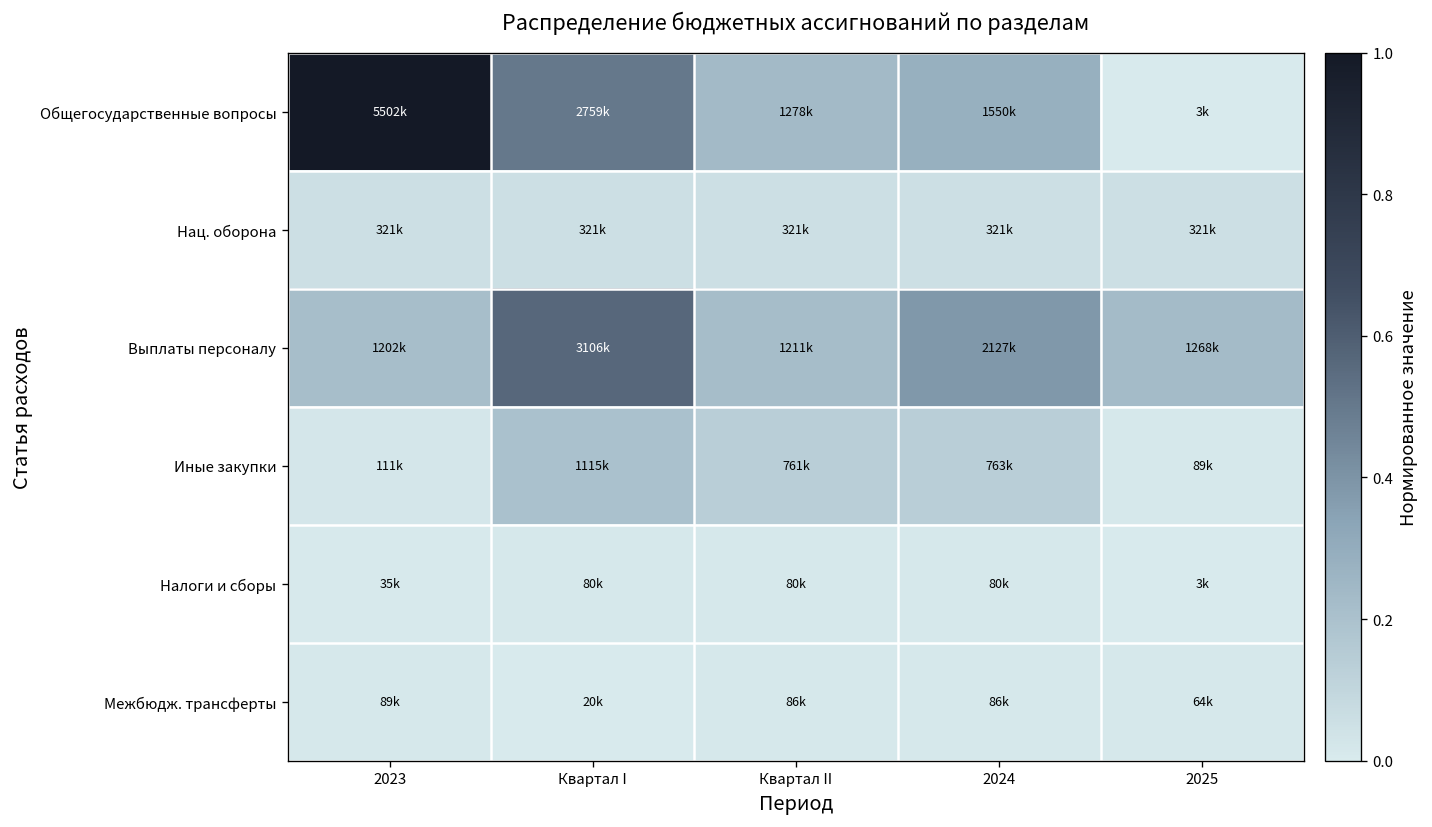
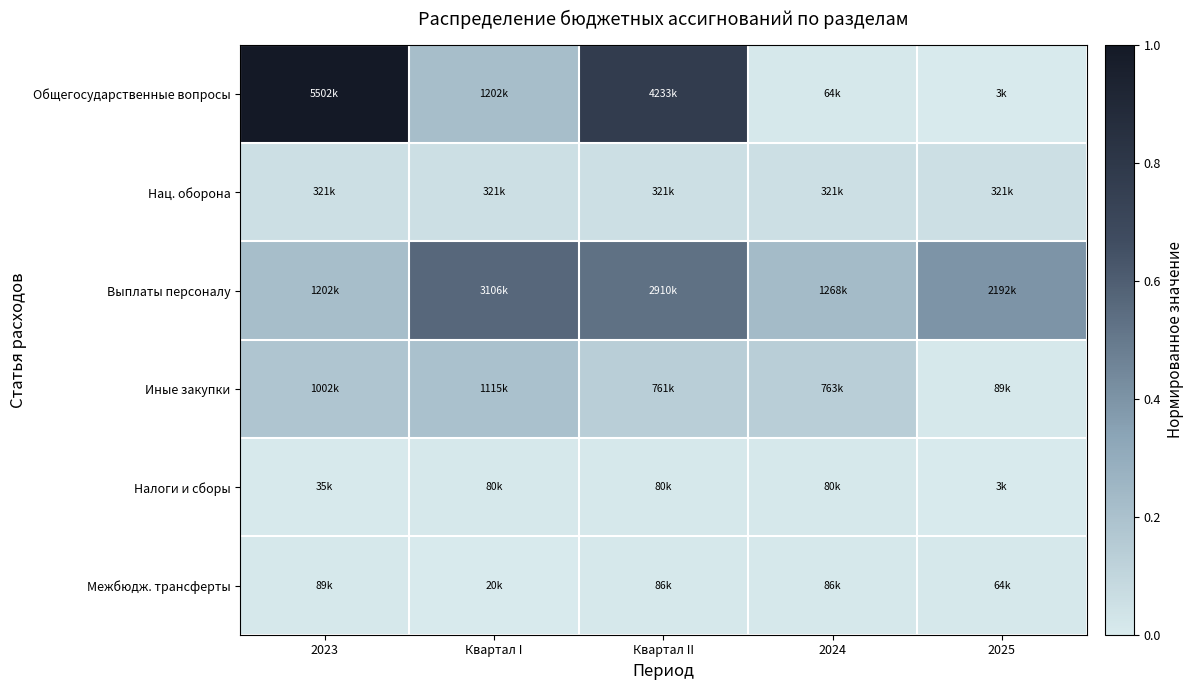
  {
    "Общегосударственные вопросы": {
      "2023": "5502k",
-     "Квартал I": "2759k",
-     "Квартал II": "1278k",
-     "2024": "1550k",
+     "Квартал I": "1202k",
+     "Квартал II": "4233k",
+     "2024": "64k",
      "2025": "3k"
    },
    "Нац. оборона": {
      "2023": "321k",
      "Квартал I": "321k",
      "Квартал II": "321k",
      "2024": "321k",
      "2025": "321k"
    },
    "Выплаты персоналу": {
      "2023": "1202k",
      "Квартал I": "3106k",
-     "Квартал II": "1211k",
-     "2024": "2127k",
-     "2025": "1268k"
+     "Квартал II": "2910k",
+     "2024": "1268k",
+     "2025": "2192k"
    },
    "Иные закупки": {
-     "2023": "111k",
+     "2023": "1002k",
      "Квартал I": "1115k",
      "Квартал II": "761k",
      "2024": "763k",
      "2025": "89k"
    },
    "Налоги и сборы": {
      "2023": "35k",
      "Квартал I": "80k",
      "Квартал II": "80k",
      "2024": "80k",
      "2025": "3k"
    },
    "Межбюдж. трансферты": {
      "2023": "89k",
      "Квартал I": "20k",
      "Квартал II": "86k",
      "2024": "86k",
      "2025": "64k"
    }
  }
